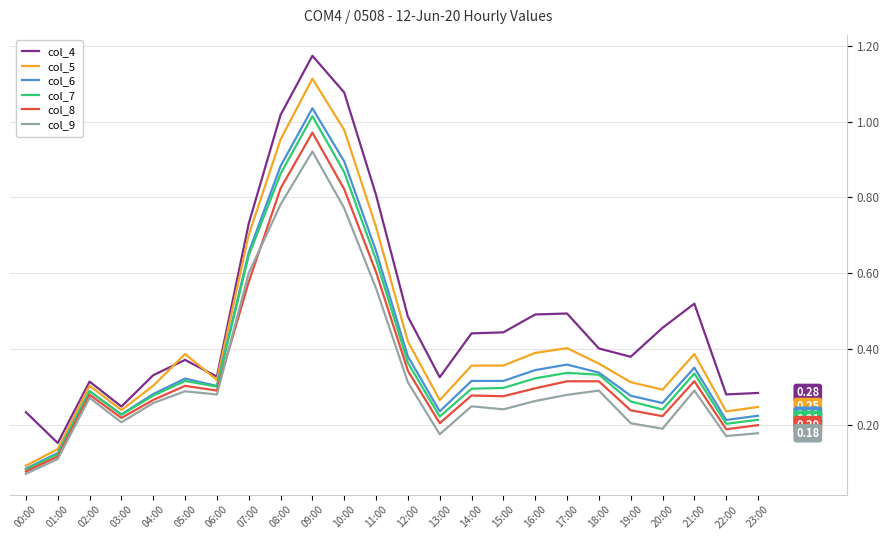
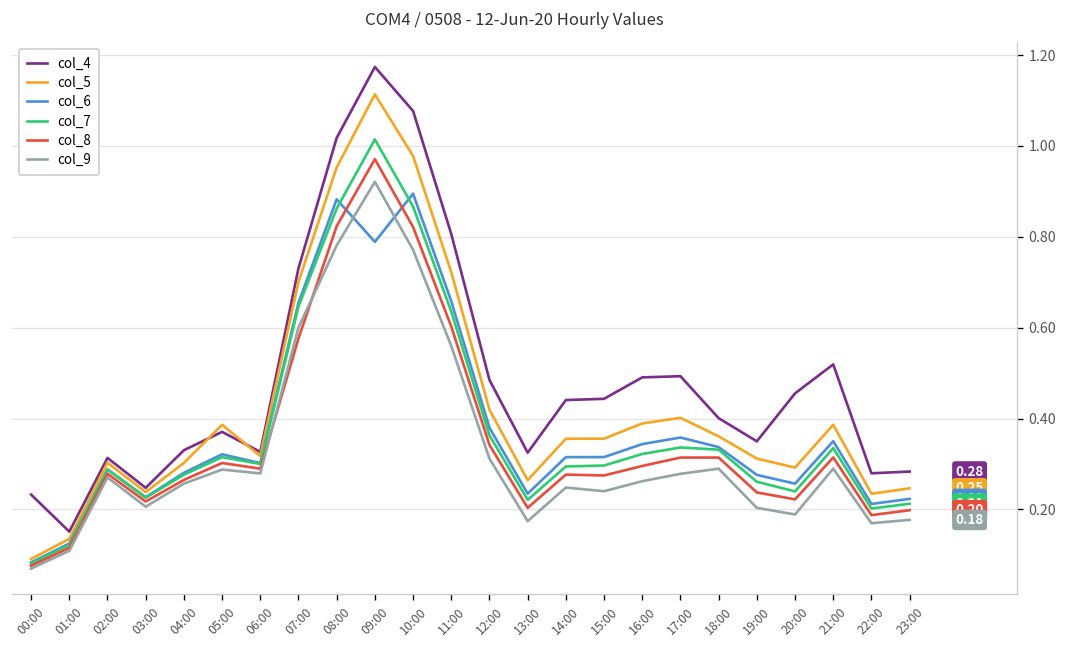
  {
    "col_4": {
      "00:00": 0.23,
      "01:00": 0.15,
      "02:00": 0.31,
      "03:00": 0.25,
      "04:00": 0.33,
      "05:00": 0.37,
      "06:00": 0.33,
      "07:00": 0.73,
      "08:00": 1.02,
      "09:00": 1.17,
      "10:00": 1.08,
      "11:00": 0.81,
      "12:00": 0.48,
      "13:00": 0.32,
      "14:00": 0.44,
      "15:00": 0.44,
      "16:00": 0.49,
      "17:00": 0.49,
      "18:00": 0.40,
-     "19:00": 0.38,
+     "19:00": 0.35,
      "20:00": 0.46,
      "21:00": 0.52,
      "22:00": 0.28,
      "23:00": 0.28
    },
    "col_5": {
      "00:00": 0.09,
      "01:00": 0.14,
      "02:00": 0.30,
      "03:00": 0.24,
      "04:00": 0.30,
      "05:00": 0.39,
      "06:00": 0.32,
      "07:00": 0.70,
      "08:00": 0.95,
      "09:00": 1.11,
      "10:00": 0.98,
      "11:00": 0.72,
      "12:00": 0.42,
      "13:00": 0.26,
      "14:00": 0.36,
      "15:00": 0.36,
      "16:00": 0.39,
      "17:00": 0.40,
      "18:00": 0.36,
      "19:00": 0.31,
      "20:00": 0.29,
      "21:00": 0.39,
      "22:00": 0.23,
      "23:00": 0.25
    },
    "col_6": {
      "07:00": 0.65,
      "08:00": 0.88,
-     "09:00": 1.04,
+     "09:00": 0.79,
      "10:00": 0.89,
      "11:00": 0.66,
      "12:00": 0.38,
      "13:00": 0.23,
      "14:00": 0.32,
      "15:00": 0.32,
      "16:00": 0.34,
      "17:00": 0.36,
      "19:00": 0.28,
      "20:00": 0.26,
      "21:00": 0.35,
      "22:00": 0.21,
      "23:00": 0.22
    },
    "col_7": {
      "07:00": 0.65,
      "08:00": 0.86,
      "09:00": 1.01,
      "10:00": 0.87,
      "11:00": 0.64,
      "12:00": 0.36,
      "13:00": 0.22,
      "14:00": 0.29,
      "15:00": 0.30,
      "16:00": 0.32,
      "17:00": 0.34,
      "19:00": 0.26,
      "20:00": 0.24,
      "21:00": 0.33,
      "22:00": 0.20,
      "23:00": 0.21
    },
    "col_8": {
      "02:00": 0.28,
      "03:00": 0.22,
      "04:00": 0.26,
      "05:00": 0.30,
      "06:00": 0.29,
      "07:00": 0.58,
      "08:00": 0.82,
      "09:00": 0.97,
      "10:00": 0.82,
      "11:00": 0.60,
      "12:00": 0.34,
      "13:00": 0.20,
      "14:00": 0.28,
      "15:00": 0.27,
      "16:00": 0.30,
      "17:00": 0.31,
      "18:00": 0.31,
      "19:00": 0.24,
      "20:00": 0.22,
      "21:00": 0.31,
      "22:00": 0.19,
      "23:00": 0.20
    },
    "col_9": {
      "02:00": 0.27,
      "03:00": 0.21,
      "04:00": 0.26,
      "05:00": 0.29,
      "06:00": 0.28,
      "07:00": 0.60,
      "08:00": 0.78,
      "09:00": 0.92,
      "10:00": 0.77,
      "11:00": 0.56,
      "12:00": 0.31,
      "13:00": 0.17,
      "14:00": 0.25,
      "15:00": 0.24,
      "16:00": 0.26,
      "17:00": 0.28,
      "18:00": 0.29,
      "19:00": 0.20,
      "20:00": 0.19,
      "21:00": 0.29,
      "22:00": 0.17,
      "23:00": 0.18
    }
  }
